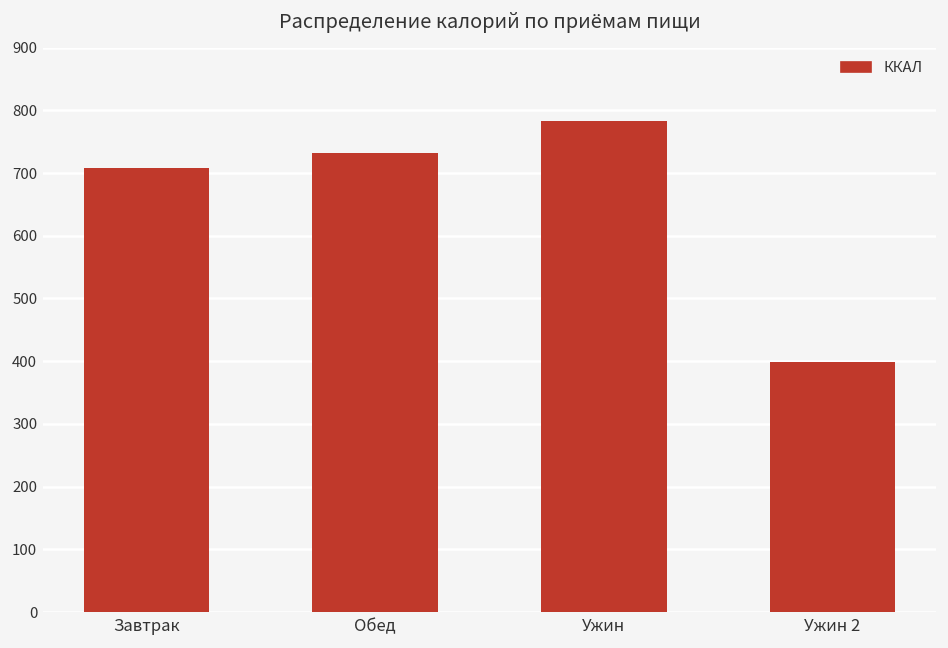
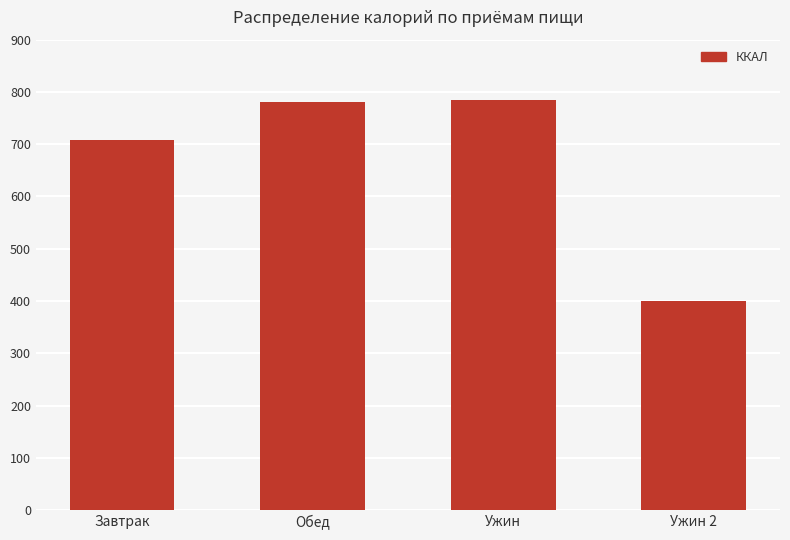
  {
    "Завтрак": 710,
-   "Обед": 730,
+   "Обед": 780,
    "Ужин": 780,
    "Ужин 2": 400
  }
